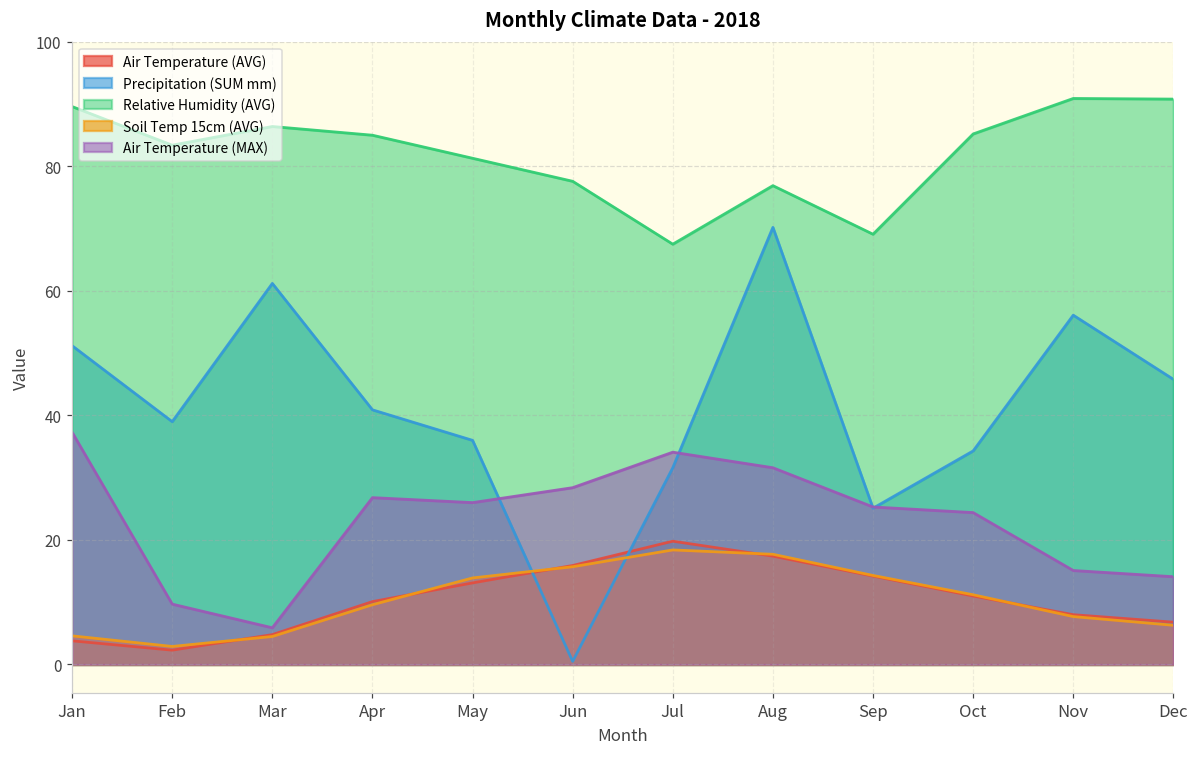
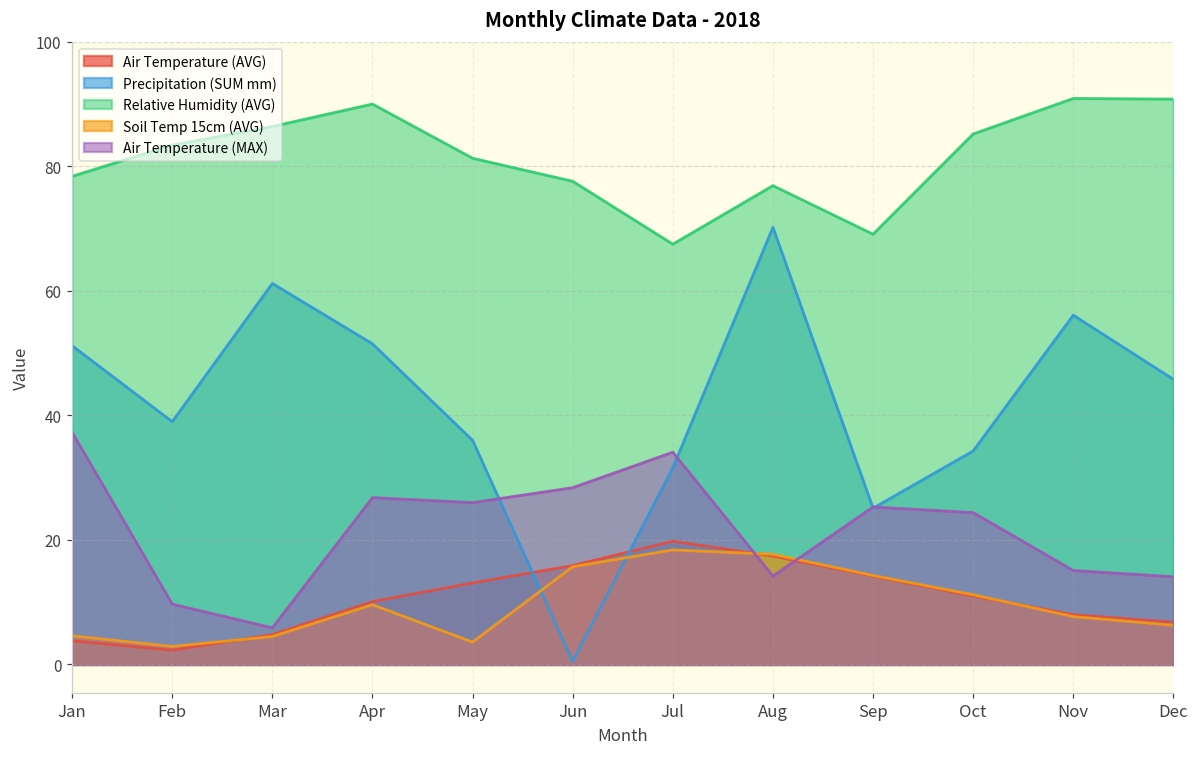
  {
    "Air Temperature (AVG)": {
      "Jan": 4,
      "Feb": 2,
      "Apr": 10,
      "May": 13,
      "Jul": 20,
      "Dec": 7
    },
    "Precipitation (SUM mm)": {
      "Jan": 51,
      "Feb": 39,
      "Mar": 61,
-     "Apr": 41,
+     "Apr": 52,
      "May": 36,
      "Jun": 1,
      "Jul": 32,
      "Aug": 70,
      "Oct": 34,
      "Nov": 56,
      "Dec": 46
    },
    "Relative Humidity (AVG)": {
-     "Jan": 90,
-     "Apr": 85,
+     "Jan": 78,
+     "Apr": 90,
      "May": 81,
      "Jun": 78,
      "Jul": 68,
      "Aug": 77,
      "Sep": 69,
      "Oct": 85,
      "Nov": 91,
      "Dec": 91
    },
    "Soil Temp 15cm (AVG)": {
      "Jan": 5,
      "Feb": 3,
      "Apr": 10,
-     "May": 14,
+     "May": 4,
      "Jul": 18,
      "Dec": 6
    },
    "Air Temperature (MAX)": {
      "Jan": 37,
      "Feb": 10,
      "Mar": 6,
      "Apr": 27,
      "May": 26,
      "Jun": 28,
      "Jul": 34,
-     "Aug": 32,
+     "Aug": 14,
      "Oct": 24,
      "Nov": 15,
      "Dec": 14
    }
  }
